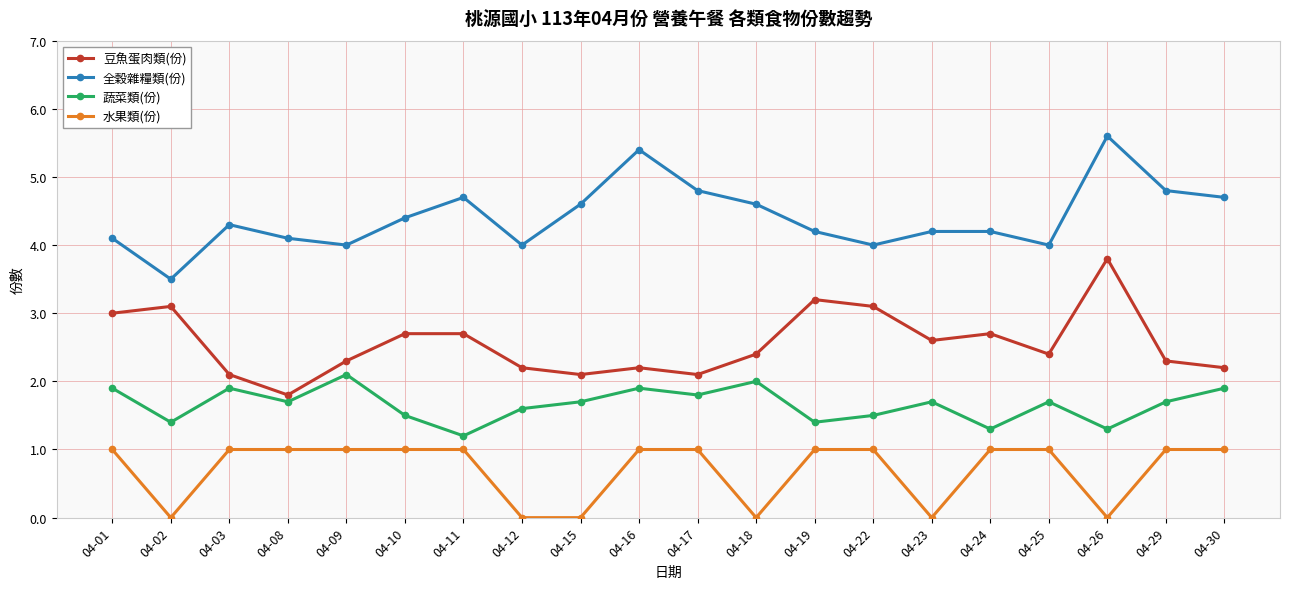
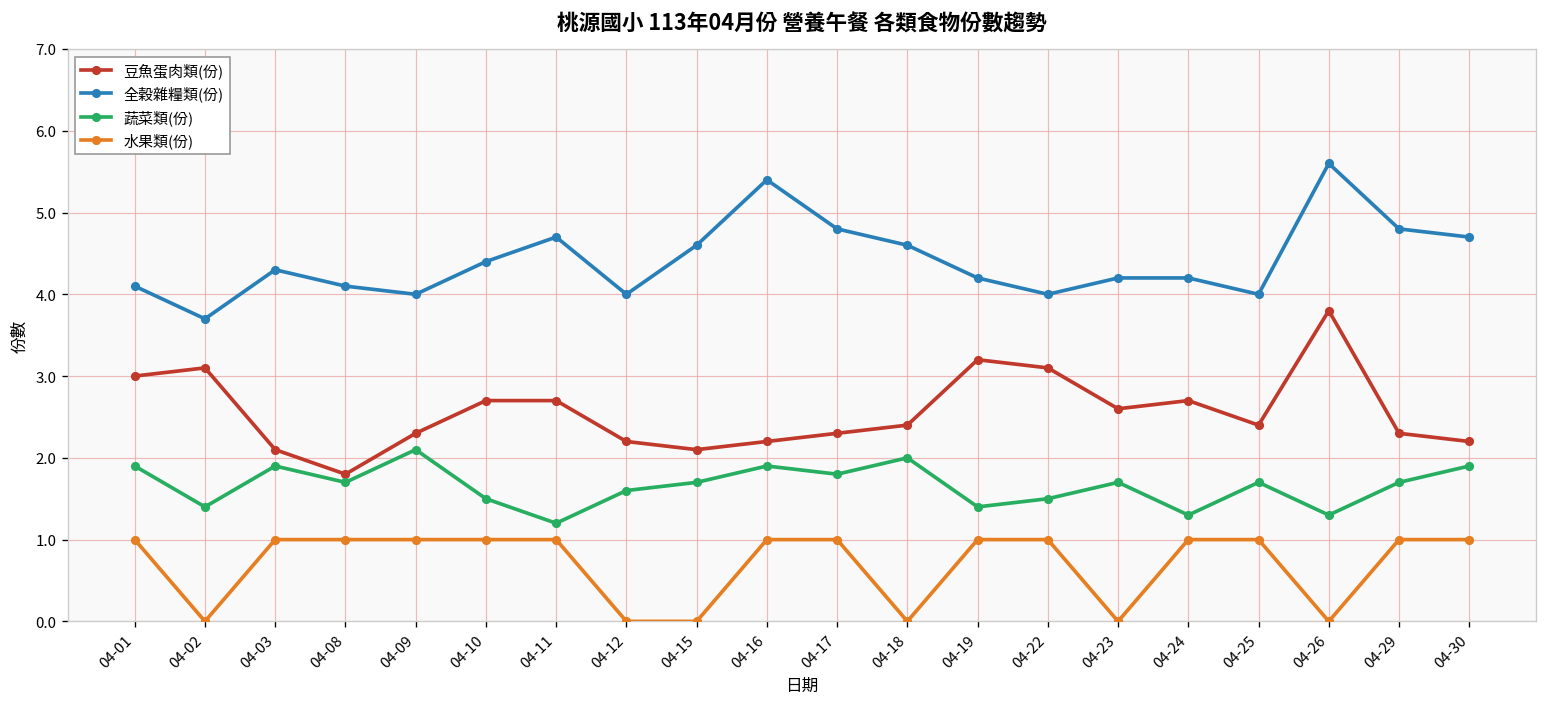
  {
    "豆魚蛋肉類(份)": {
      "04-01": 3.0,
      "04-02": 3.1,
      "04-03": 2.1,
      "04-08": 1.8,
      "04-09": 2.3,
      "04-10": 2.7,
      "04-11": 2.7,
      "04-12": 2.2,
      "04-15": 2.1,
      "04-16": 2.2,
-     "04-17": 2.1,
+     "04-17": 2.3,
      "04-18": 2.4,
      "04-19": 3.2,
      "04-22": 3.1,
      "04-23": 2.6,
      "04-24": 2.7,
      "04-25": 2.4,
      "04-26": 3.8,
      "04-29": 2.3,
      "04-30": 2.2
    },
    "全穀雜糧類(份)": {
      "04-01": 4.1,
-     "04-02": 3.5,
+     "04-02": 3.7,
      "04-03": 4.3,
      "04-08": 4.1,
      "04-09": 4.0,
      "04-10": 4.4,
      "04-11": 4.7,
      "04-12": 4.0,
      "04-15": 4.6,
      "04-16": 5.4,
      "04-17": 4.8,
      "04-18": 4.6,
      "04-19": 4.2,
      "04-22": 4.0,
      "04-23": 4.2,
      "04-24": 4.2,
      "04-25": 4.0,
      "04-26": 5.6,
      "04-29": 4.8,
      "04-30": 4.7
    },
    "蔬菜類(份)": {
      "04-01": 1.9,
      "04-02": 1.4,
      "04-03": 1.9,
      "04-08": 1.7,
      "04-09": 2.1,
      "04-10": 1.5,
      "04-11": 1.2,
      "04-12": 1.6,
      "04-15": 1.7,
      "04-16": 1.9,
      "04-17": 1.8,
      "04-18": 2.0,
      "04-19": 1.4,
      "04-22": 1.5,
      "04-23": 1.7,
      "04-24": 1.3,
      "04-25": 1.7,
      "04-26": 1.3,
      "04-29": 1.7,
      "04-30": 1.9
    },
    "水果類(份)": {
      "04-01": 1.0,
      "04-02": 0.0,
      "04-03": 1.0,
      "04-08": 1.0,
      "04-09": 1.0,
      "04-10": 1.0,
      "04-11": 1.0,
      "04-12": 0.0,
      "04-15": 0.0,
      "04-16": 1.0,
      "04-17": 1.0,
      "04-18": 0.0,
      "04-19": 1.0,
      "04-22": 1.0,
      "04-23": 0.0,
      "04-24": 1.0,
      "04-25": 1.0,
      "04-26": 0.0,
      "04-29": 1.0,
      "04-30": 1.0
    }
  }
